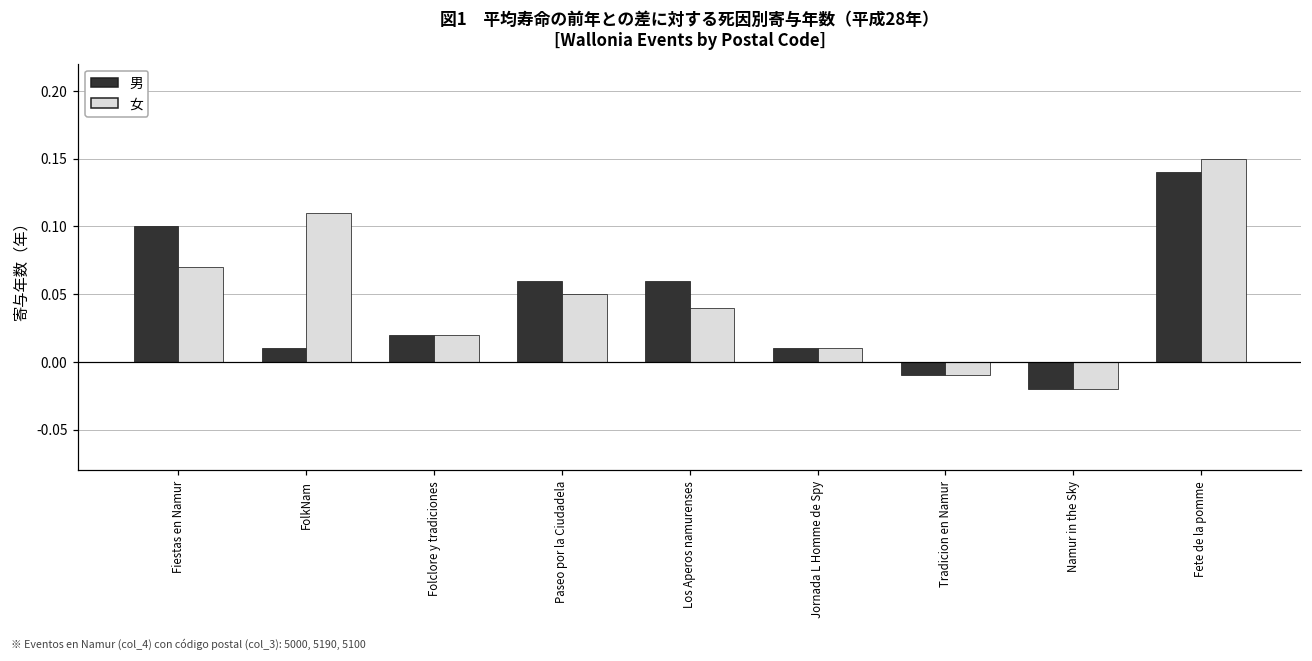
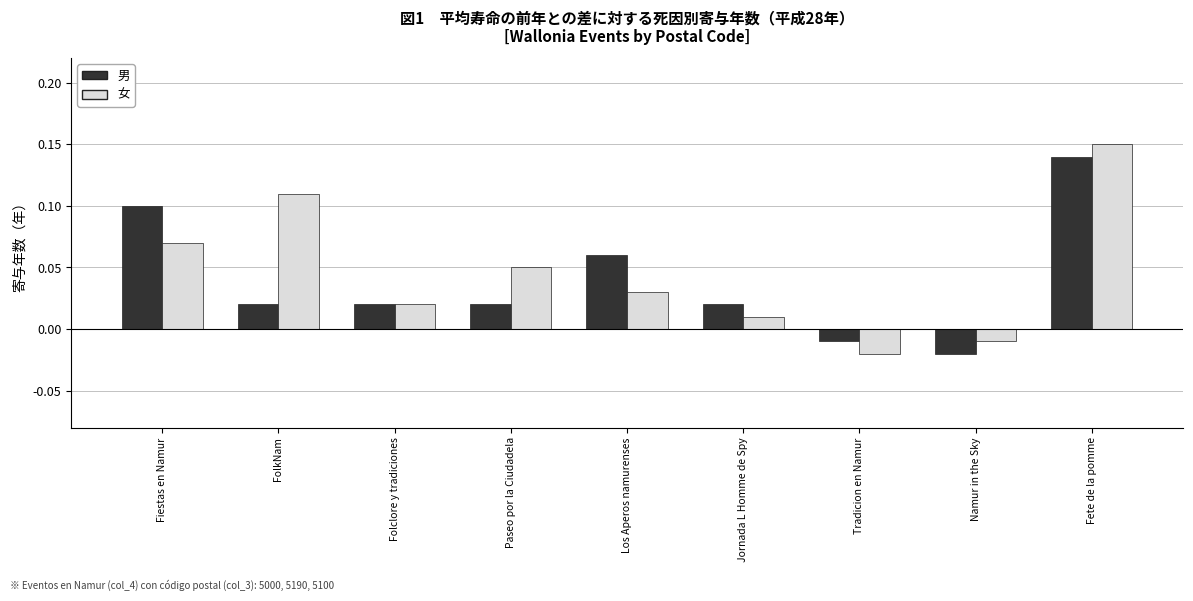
  {
    "男": {
      "Fiestas en Namur": 0.10,
-     "FolkNam": 0.01,
+     "FolkNam": 0.02,
      "Folclore y tradiciones": 0.02,
-     "Paseo por la Ciudadela": 0.06,
+     "Paseo por la Ciudadela": 0.02,
      "Los Aperos namurenses": 0.06,
-     "Jornada L Homme de Spy": 0.01,
+     "Jornada L Homme de Spy": 0.02,
      "Tradicion en Namur": -0.01,
      "Namur in the Sky": -0.02,
      "Fete de la pomme": 0.14
    },
    "女": {
      "Fiestas en Namur": 0.07,
      "FolkNam": 0.11,
      "Folclore y tradiciones": 0.02,
      "Paseo por la Ciudadela": 0.05,
-     "Los Aperos namurenses": 0.04,
+     "Los Aperos namurenses": 0.03,
      "Jornada L Homme de Spy": 0.01,
-     "Tradicion en Namur": -0.01,
-     "Namur in the Sky": -0.02,
+     "Tradicion en Namur": -0.02,
+     "Namur in the Sky": -0.01,
      "Fete de la pomme": 0.15
    }
  }
